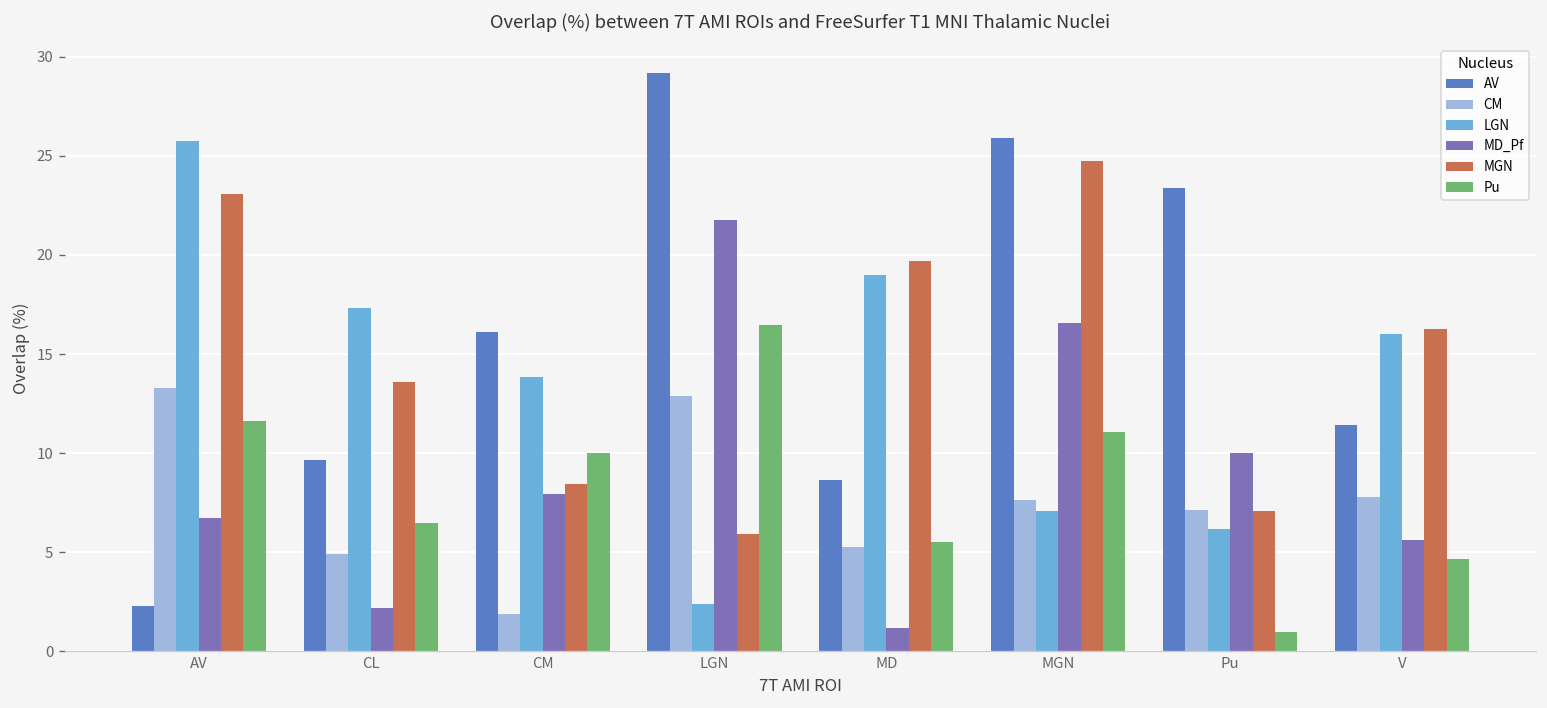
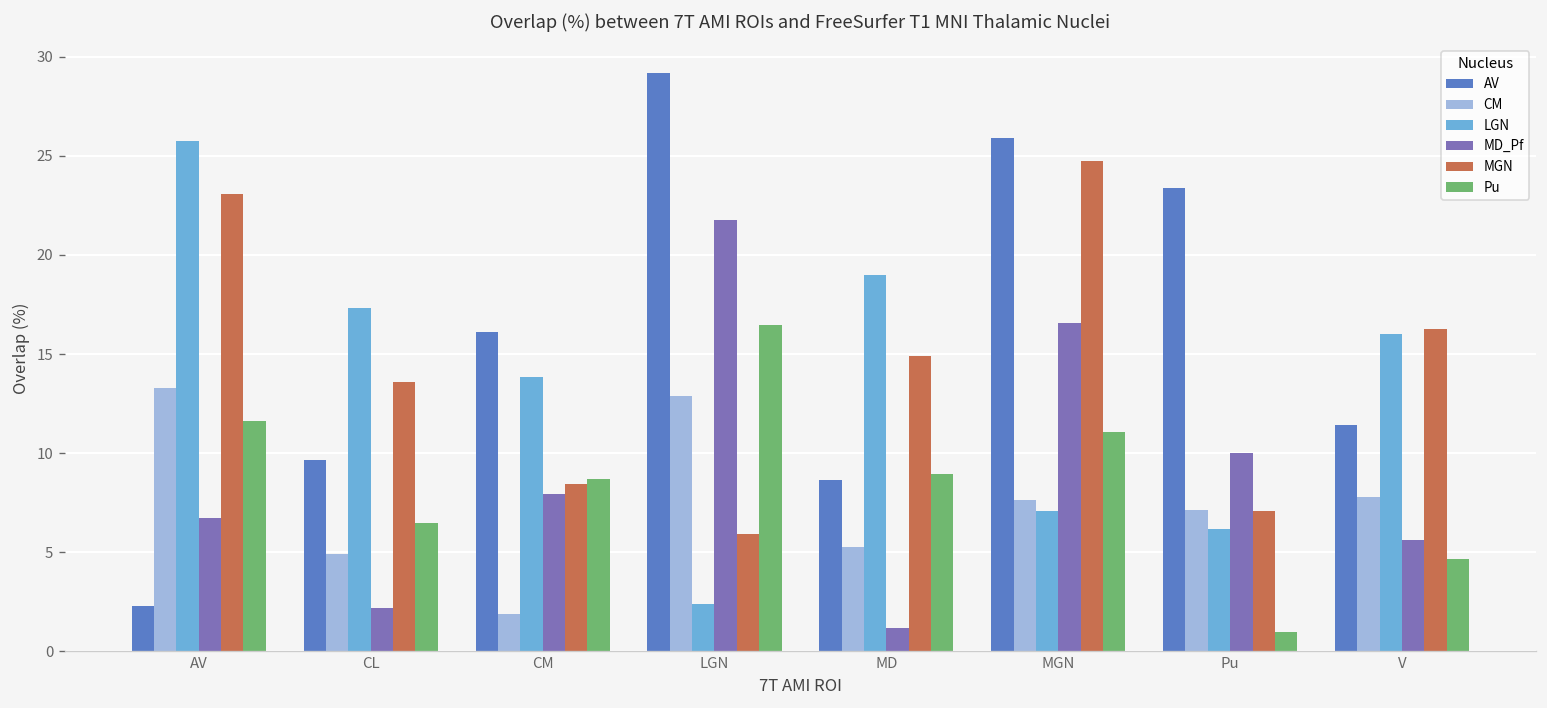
  {
    "MGN": {
      "AV": 23.1,
      "CL": 13.6,
      "CM": 8.5,
      "LGN": 5.9,
-     "MD": 19.7,
+     "MD": 14.9,
      "MGN": 24.7,
      "Pu": 7.1,
      "V": 16.3
    },
    "Pu": {
      "AV": 11.6,
      "CL": 6.5,
-     "CM": 10.0,
+     "CM": 8.7,
      "LGN": 16.5,
-     "MD": 5.5,
+     "MD": 8.9,
      "MGN": 11.1,
      "Pu": 0.9,
      "V": 4.6
    }
  }
